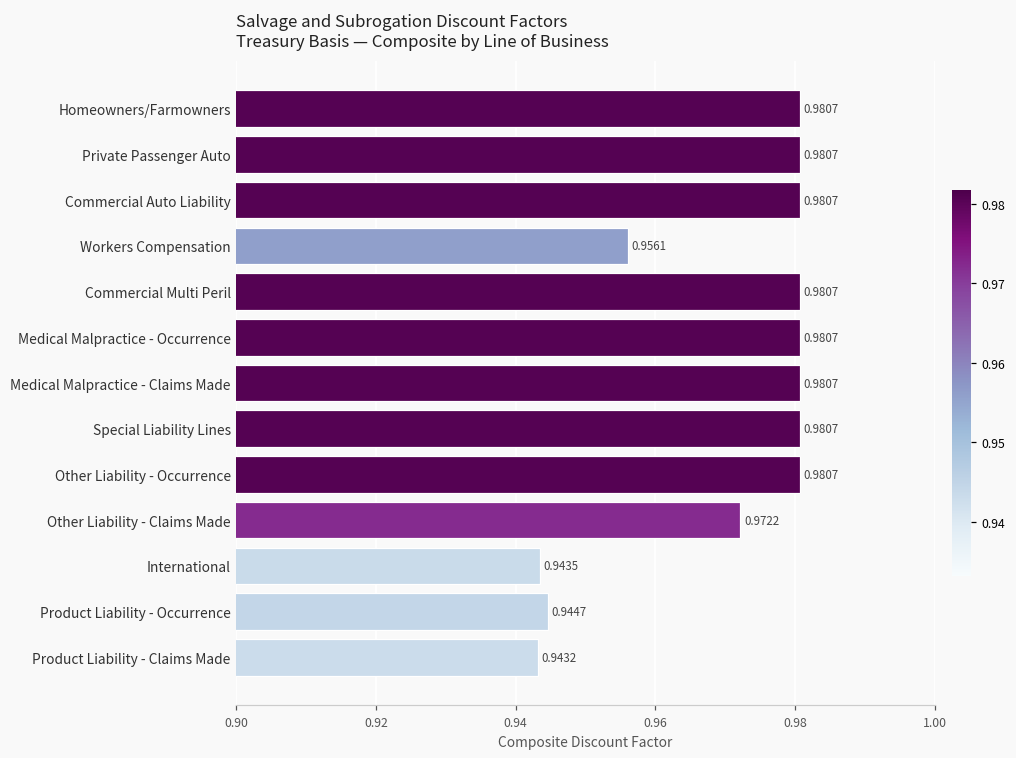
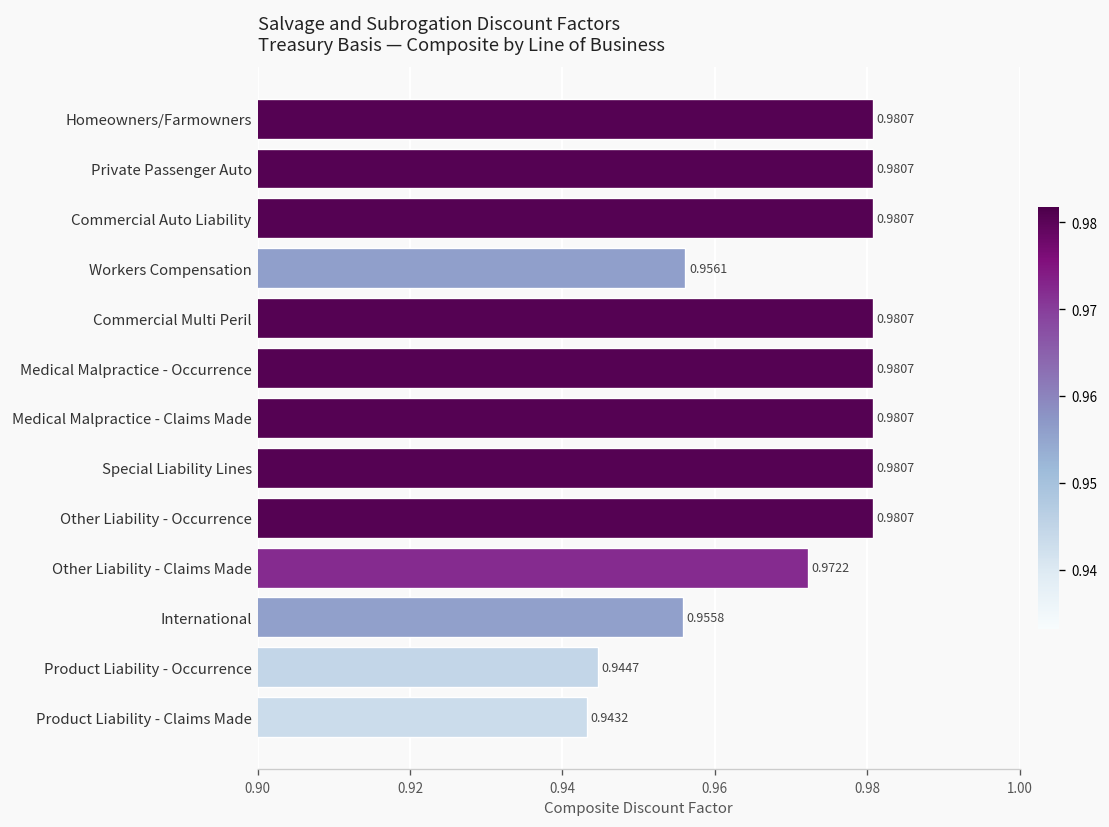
  {
    "Homeowners/Farmowners": 0.9807,
    "Private Passenger Auto": 0.9807,
    "Commercial Auto Liability": 0.9807,
    "Workers Compensation": 0.9561,
    "Commercial Multi Peril": 0.9807,
    "Medical Malpractice - Occurrence": 0.9807,
    "Medical Malpractice - Claims Made": 0.9807,
    "Special Liability Lines": 0.9807,
    "Other Liability - Occurrence": 0.9807,
    "Other Liability - Claims Made": 0.9722,
-   "International": 0.9435,
+   "International": 0.9558,
    "Product Liability - Occurrence": 0.9447,
    "Product Liability - Claims Made": 0.9432
  }
